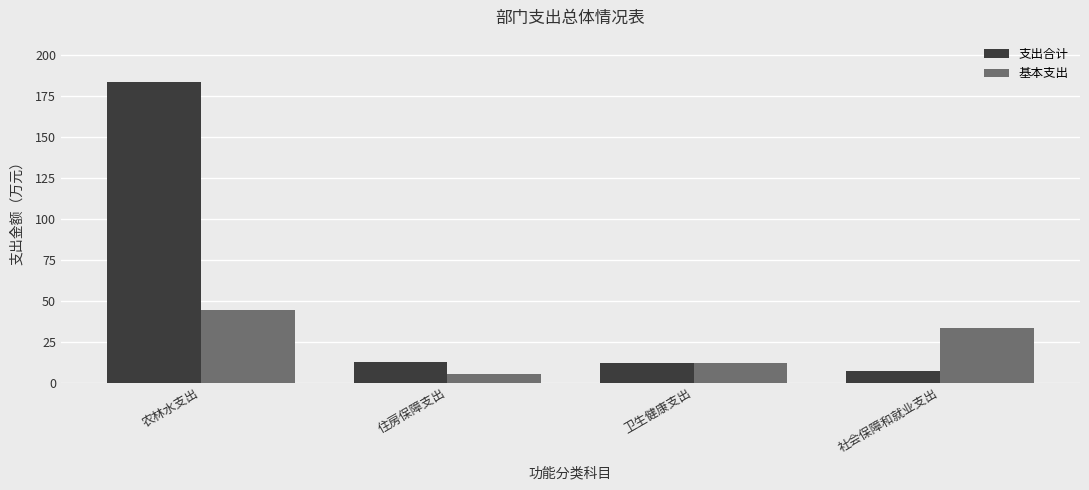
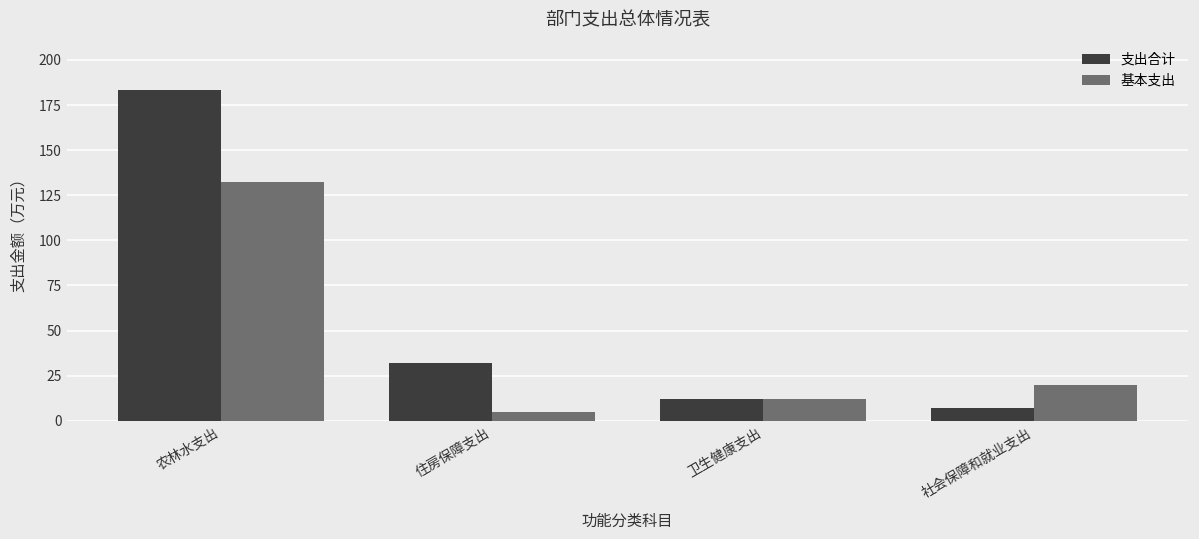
  {
    "支出合计": {
      "农林水支出": 183,
-     "住房保障支出": 13,
+     "住房保障支出": 32,
      "卫生健康支出": 12,
      "社会保障和就业支出": 7
    },
    "基本支出": {
-     "农林水支出": 44,
+     "农林水支出": 132,
      "住房保障支出": 5,
      "卫生健康支出": 12,
-     "社会保障和就业支出": 33
+     "社会保障和就业支出": 20
    }
  }
